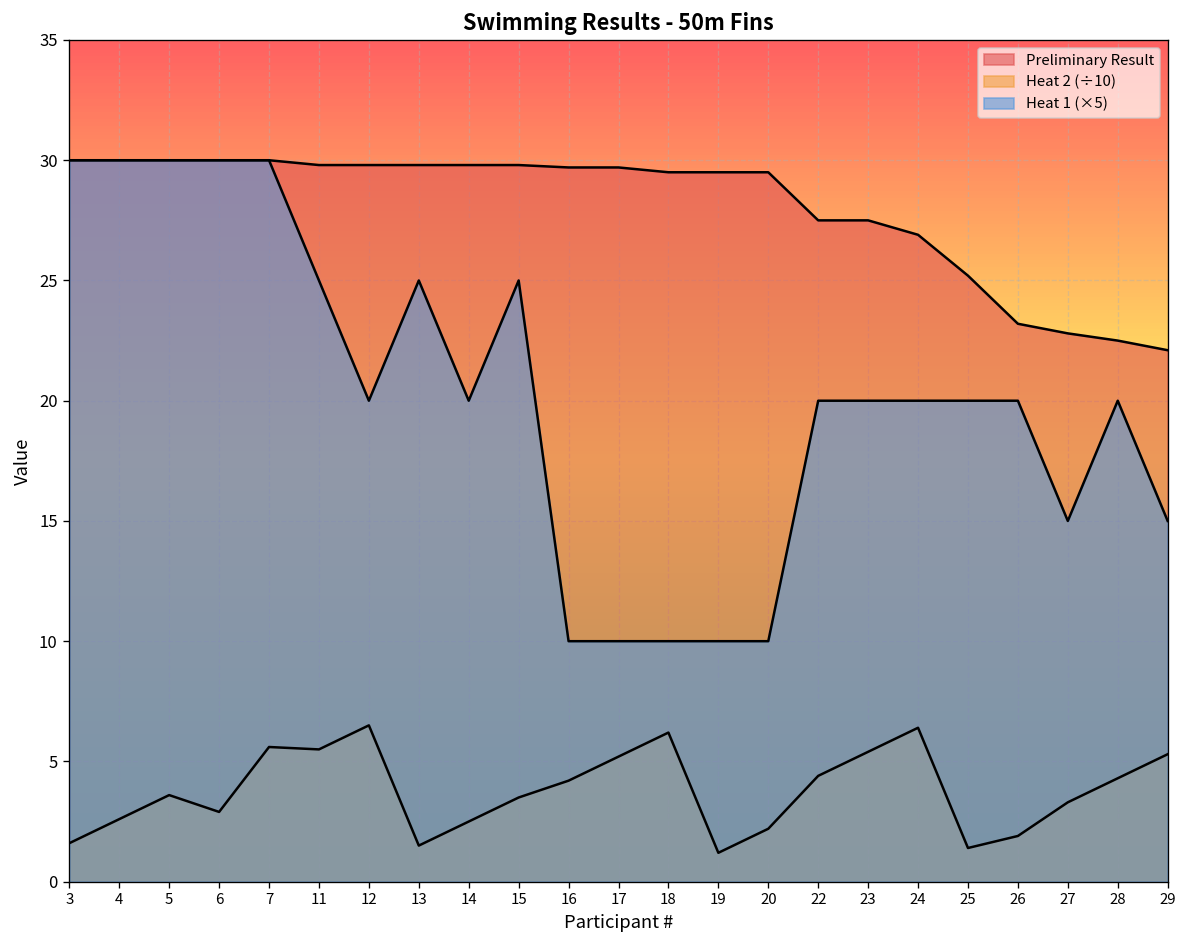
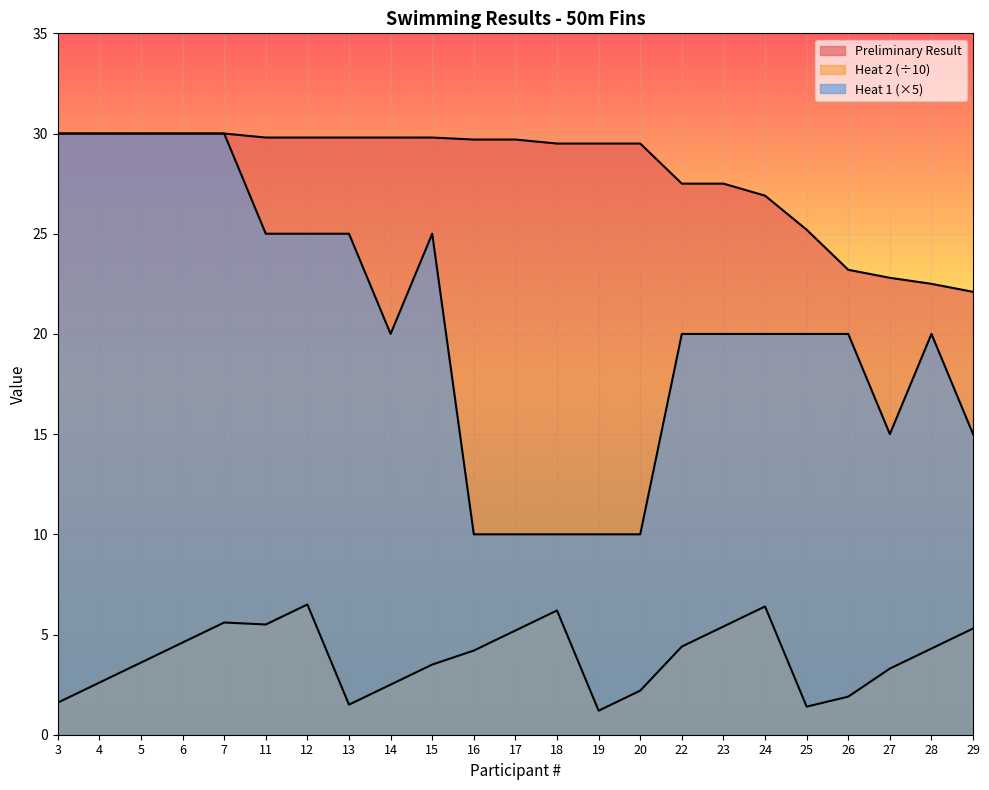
  {
    "Preliminary Result": {
      "11": 29.8,
      "12": 29.8,
      "13": 29.8,
      "14": 29.8,
      "15": 29.8,
      "16": 29.7,
      "17": 29.7,
      "18": 29.5,
      "19": 29.5,
      "20": 29.5,
      "22": 27.5,
      "23": 27.5,
      "24": 26.9,
      "25": 25.2,
      "26": 23.2,
      "27": 22.8,
      "28": 22.5,
      "29": 22.1
    },
    "Heat 2 (÷10)": {
      "3": 1.6,
      "4": 2.6,
      "5": 3.6,
-     "6": 2.9,
+     "6": 4.6,
      "7": 5.6,
      "11": 5.5,
      "12": 6.5,
      "13": 1.5,
      "14": 2.5,
      "15": 3.5,
      "16": 4.2,
      "17": 5.2,
      "18": 6.2,
      "19": 1.2,
      "20": 2.2,
      "22": 4.4,
      "23": 5.4,
      "24": 6.4,
      "25": 1.4,
      "26": 1.9,
      "27": 3.3,
      "28": 4.3,
      "29": 5.3
    },
    "Heat 1 (×5)": {
      "11": 25.0,
-     "12": 20.0,
+     "12": 25.0,
      "13": 25.0,
      "14": 20.0,
      "15": 25.0,
      "16": 10.0,
      "17": 10.0,
      "18": 10.0,
      "19": 10.0,
      "20": 10.0,
      "22": 20.0,
      "23": 20.0,
      "24": 20.0,
      "25": 20.0,
      "26": 20.0,
      "27": 15.0,
      "28": 20.0,
      "29": 15.0
    }
  }
